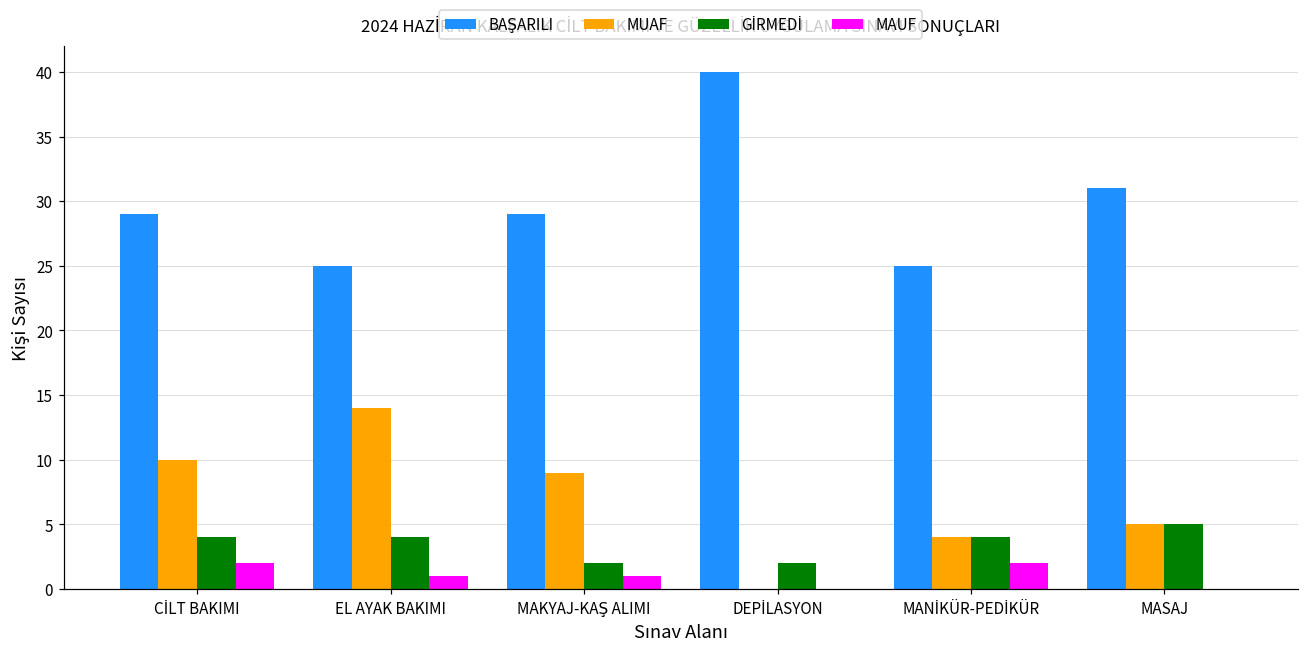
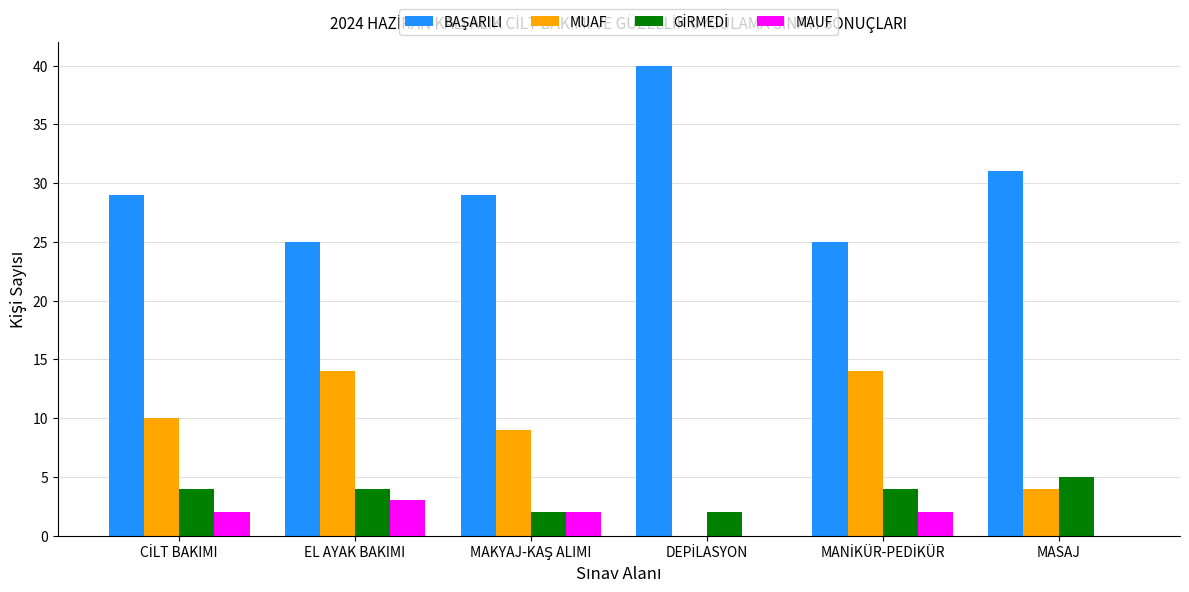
  {
    "BAŞARILI": {
      "CİLT BAKIMI": 29,
      "EL AYAK BAKIMI": 25,
      "MAKYAJ-KAŞ ALIMI": 29,
      "DEPİLASYON": 40,
      "MANİKÜR-PEDİKÜR": 25,
      "MASAJ": 31
    },
    "MUAF": {
      "CİLT BAKIMI": 10,
      "EL AYAK BAKIMI": 14,
      "MAKYAJ-KAŞ ALIMI": 9,
      "DEPİLASYON": 0,
-     "MANİKÜR-PEDİKÜR": 4,
-     "MASAJ": 5
+     "MANİKÜR-PEDİKÜR": 14,
+     "MASAJ": 4
    },
    "GİRMEDİ": {
      "CİLT BAKIMI": 4,
      "EL AYAK BAKIMI": 4,
      "MAKYAJ-KAŞ ALIMI": 2,
      "DEPİLASYON": 2,
      "MANİKÜR-PEDİKÜR": 4,
      "MASAJ": 5
    },
    "MAUF": {
      "CİLT BAKIMI": 2,
-     "EL AYAK BAKIMI": 1,
-     "MAKYAJ-KAŞ ALIMI": 1,
+     "EL AYAK BAKIMI": 3,
+     "MAKYAJ-KAŞ ALIMI": 2,
      "DEPİLASYON": 0,
      "MANİKÜR-PEDİKÜR": 2,
      "MASAJ": 0
    }
  }
